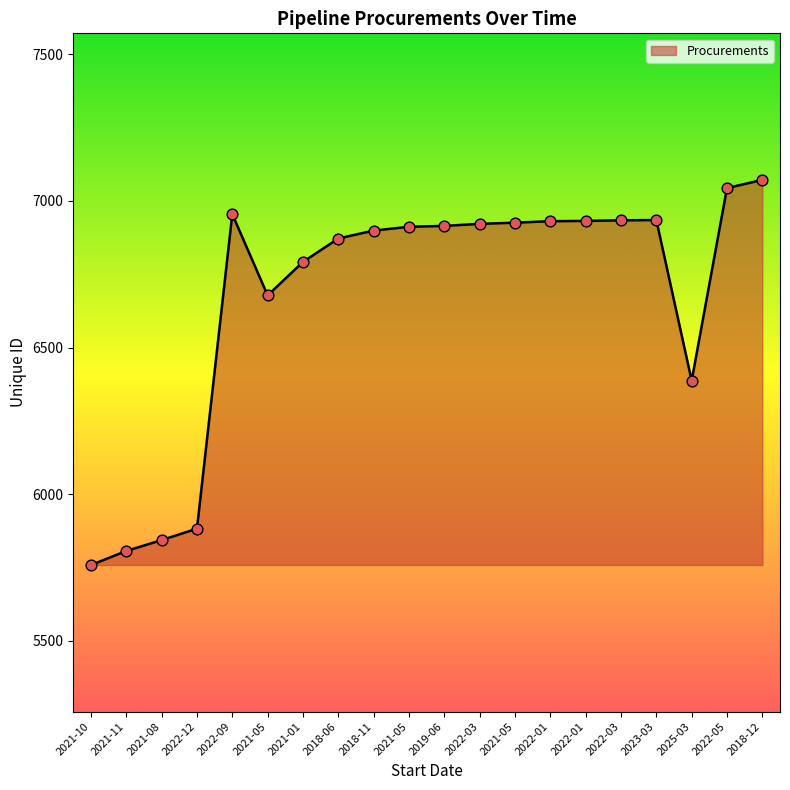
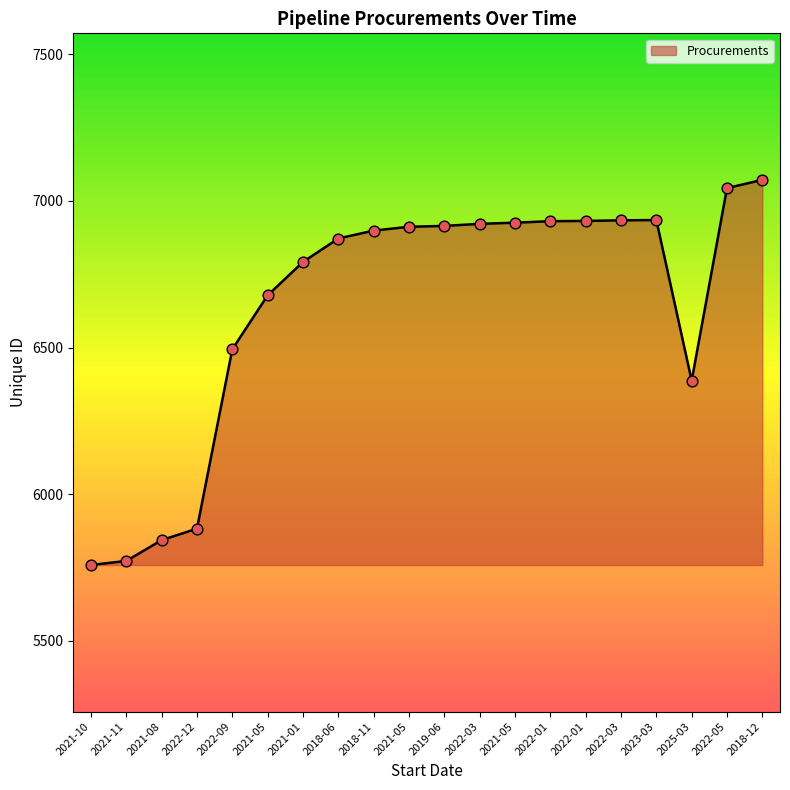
  {
    "2021-10": 5760,
-   "2021-11": 5810,
+   "2021-11": 5770,
    "2021-08": 5840,
    "2022-12": 5880,
-   "2022-09": 6960,
+   "2022-09": 6490,
    "2021-01": 6790,
    "2018-06": 6870,
    "2018-11": 6900,
    "2019-06": 6920,
    "2023-03": 6940,
    "2025-03": 6390,
    "2022-05": 7040,
    "2018-12": 7070
  }
